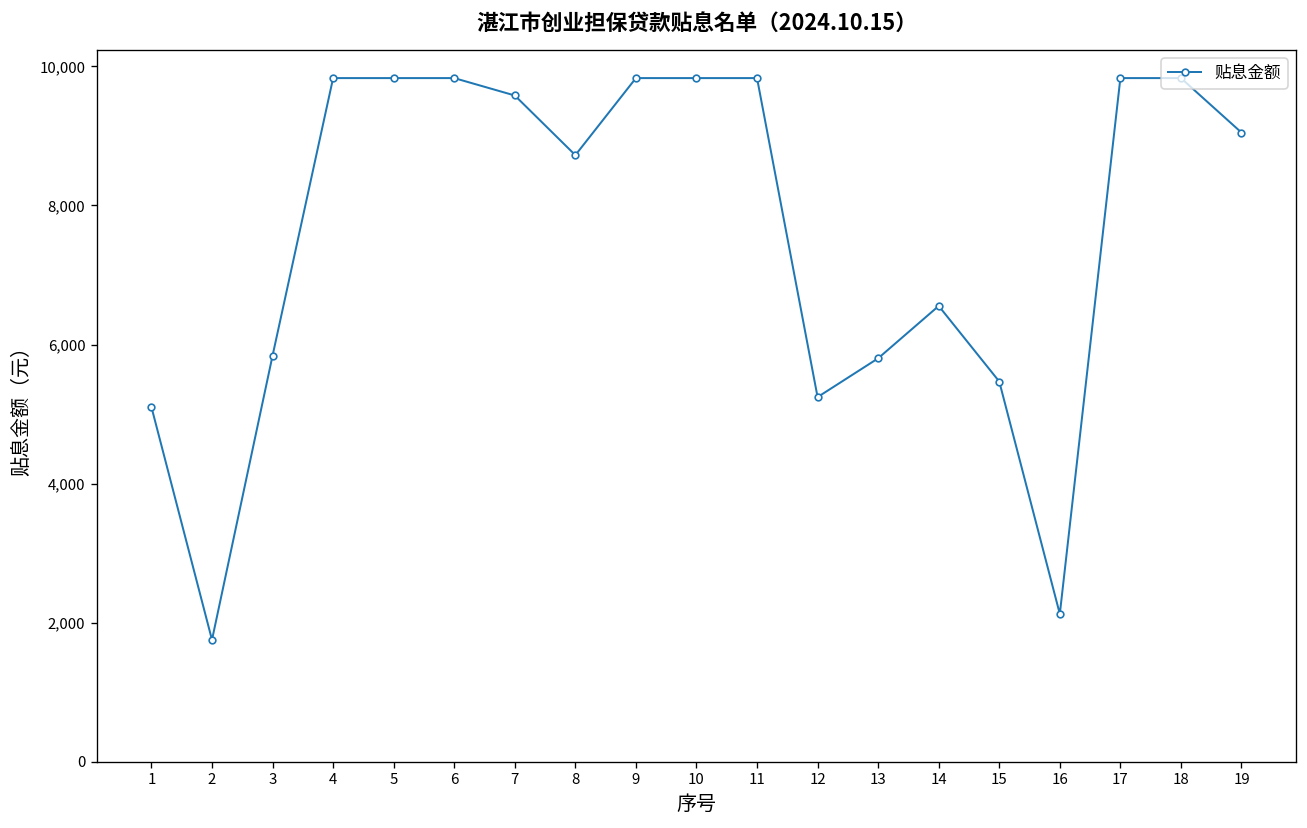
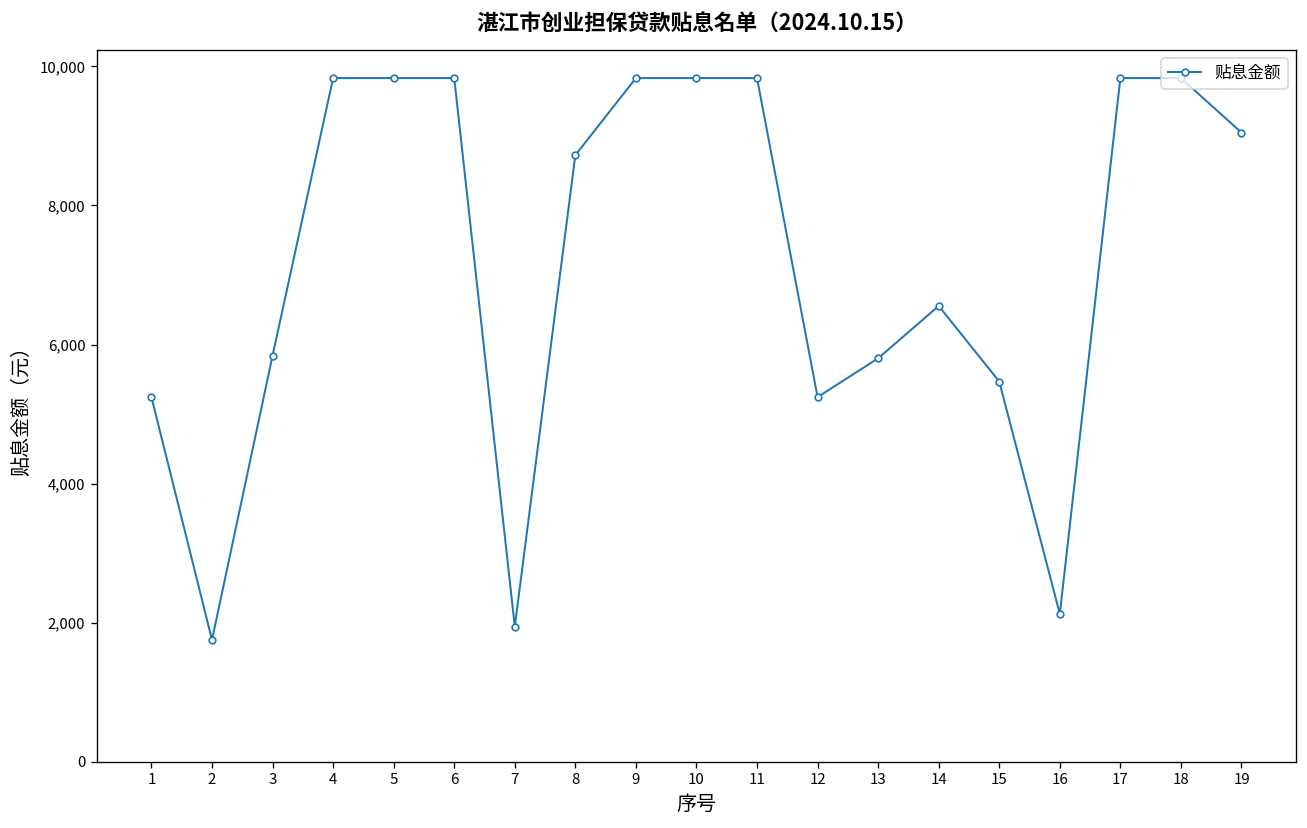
  {
-   "1": "5,100",
+   "1": "5,200",
    "2": "1,800",
    "3": "5,800",
    "4": "9,800",
    "5": "9,800",
    "6": "9,800",
-   "7": "9,600",
+   "7": "1,900",
    "8": "8,700",
    "9": "9,800",
    "10": "9,800",
    "11": "9,800",
    "12": "5,200",
    "13": "5,800",
    "14": "6,600",
    "15": "5,500",
    "16": "2,100",
    "17": "9,800",
    "19": "9,000"
  }
